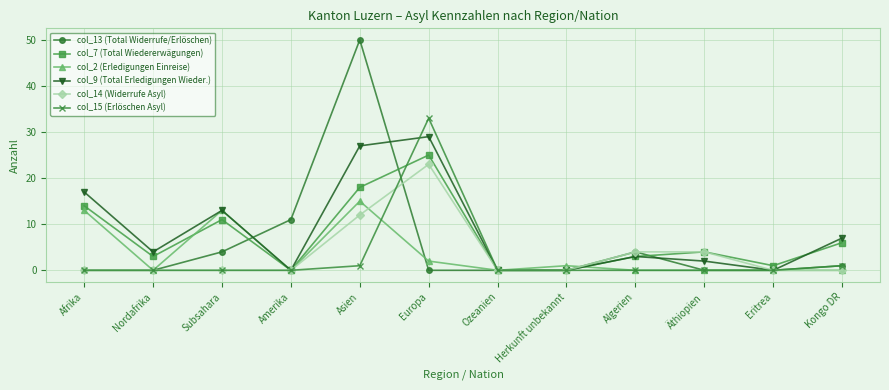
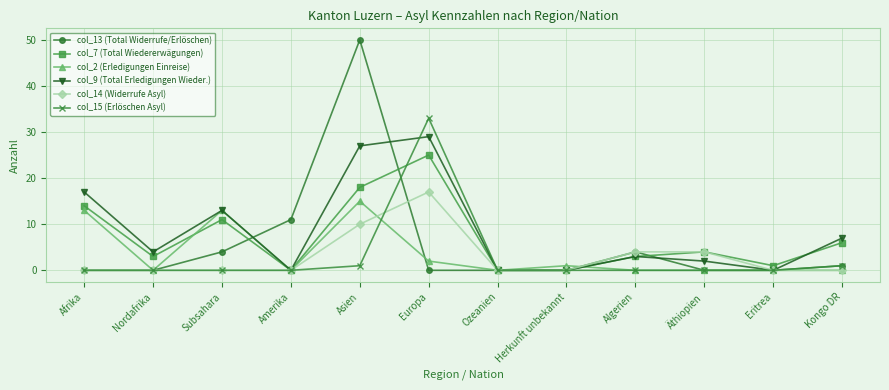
  {
    "col_14 (Widerrufe Asyl)": {
-     "Asien": 12,
-     "Europa": 23
+     "Asien": 10,
+     "Europa": 17
    }
  }
